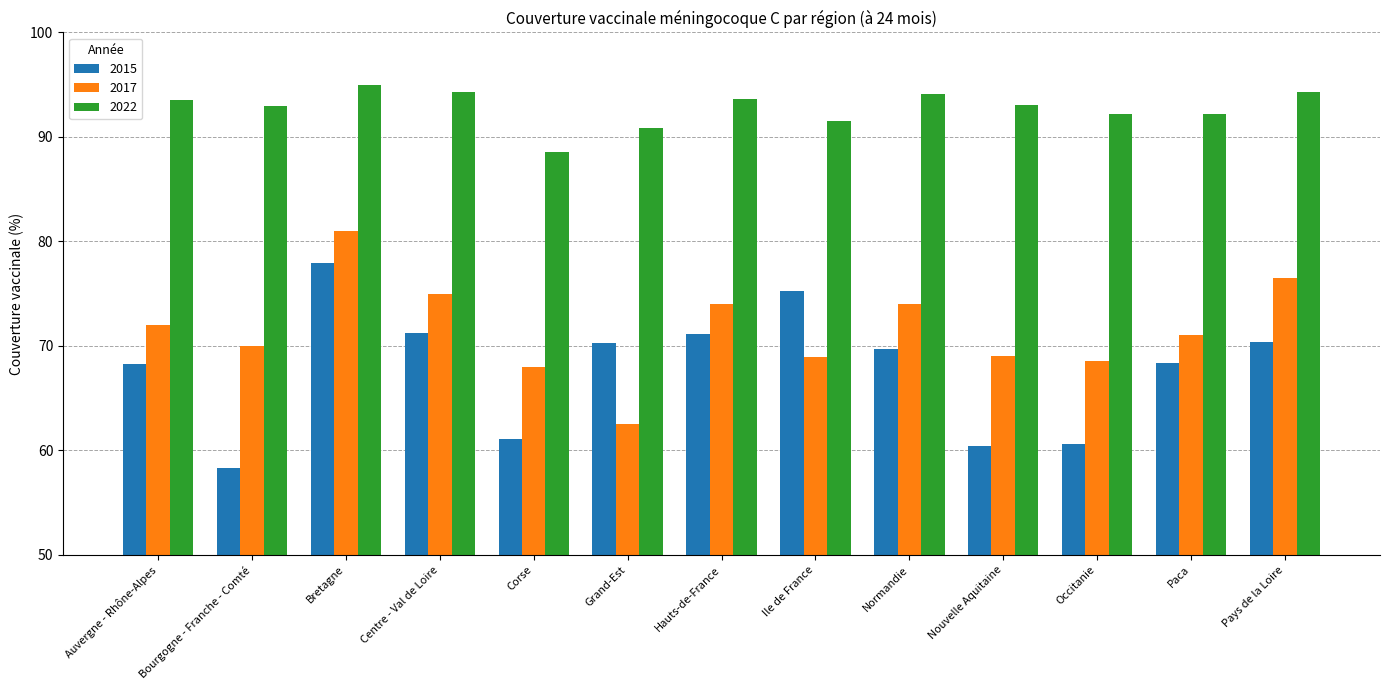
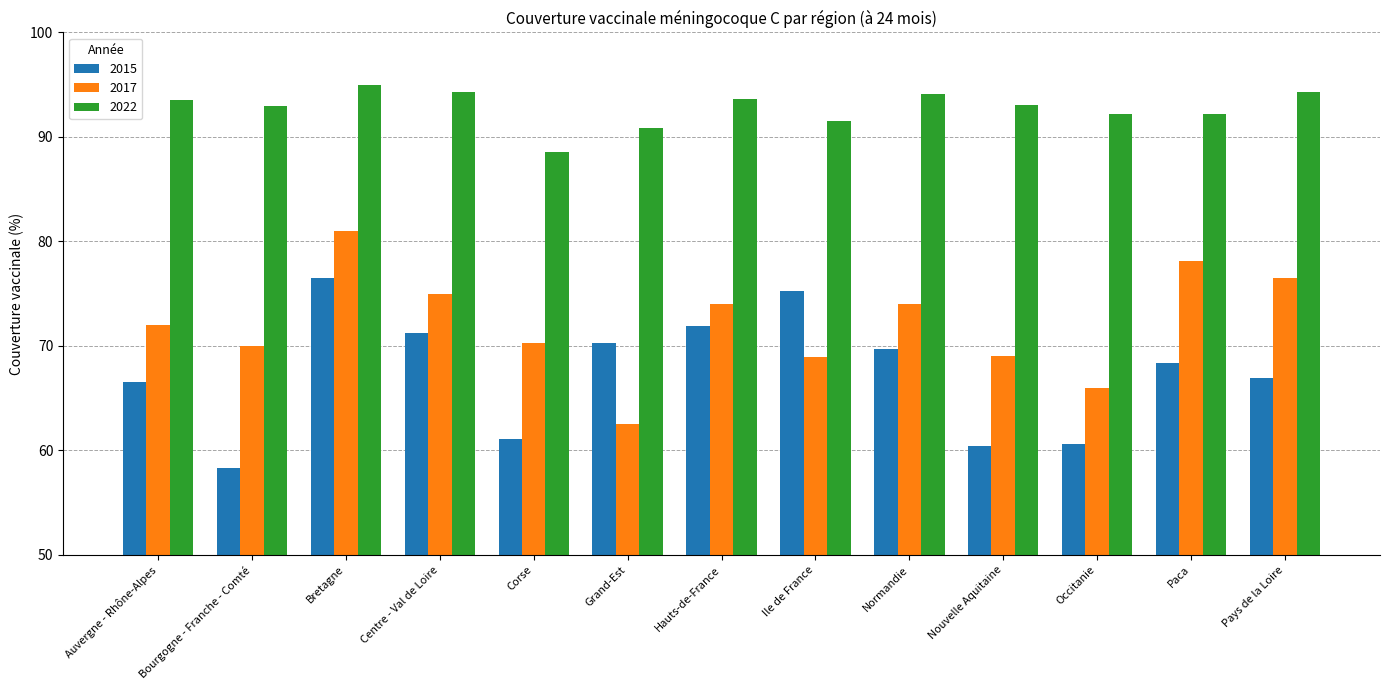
  {
    "2015": {
-     "Auvergne - Rhône-Alpes": 68.3,
+     "Auvergne - Rhône-Alpes": 66.5,
      "Bourgogne - Franche - Comté": 58.3,
-     "Bretagne": 77.9,
+     "Bretagne": 76.5,
      "Centre - Val de Loire": 71.2,
      "Corse": 61.1,
      "Grand-Est": 70.3,
-     "Hauts-de-France": 71.1,
+     "Hauts-de-France": 71.9,
      "Ile de France": 75.3,
      "Normandie": 69.7,
      "Nouvelle Aquitaine": 60.4,
      "Occitanie": 60.6,
      "Paca": 68.4,
-     "Pays de la Loire": 70.4
+     "Pays de la Loire": 66.9
    },
    "2017": {
      "Auvergne - Rhône-Alpes": 72.0,
      "Bourgogne - Franche - Comté": 70.0,
      "Bretagne": 81.0,
      "Centre - Val de Loire": 75.0,
-     "Corse": 68.0,
+     "Corse": 70.3,
      "Grand-Est": 62.5,
      "Hauts-de-France": 74.0,
      "Ile de France": 68.9,
      "Normandie": 74.0,
      "Nouvelle Aquitaine": 69.0,
-     "Occitanie": 68.6,
-     "Paca": 71.0,
+     "Occitanie": 66.0,
+     "Paca": 78.1,
      "Pays de la Loire": 76.5
    },
    "2022": {
      "Auvergne - Rhône-Alpes": 93.5,
      "Bourgogne - Franche - Comté": 93.0,
      "Bretagne": 95.0,
      "Centre - Val de Loire": 94.3,
      "Corse": 88.6,
      "Grand-Est": 90.9,
      "Hauts-de-France": 93.6,
      "Ile de France": 91.5,
      "Normandie": 94.1,
      "Nouvelle Aquitaine": 93.0,
      "Occitanie": 92.2,
      "Paca": 92.2,
      "Pays de la Loire": 94.3
    }
  }
